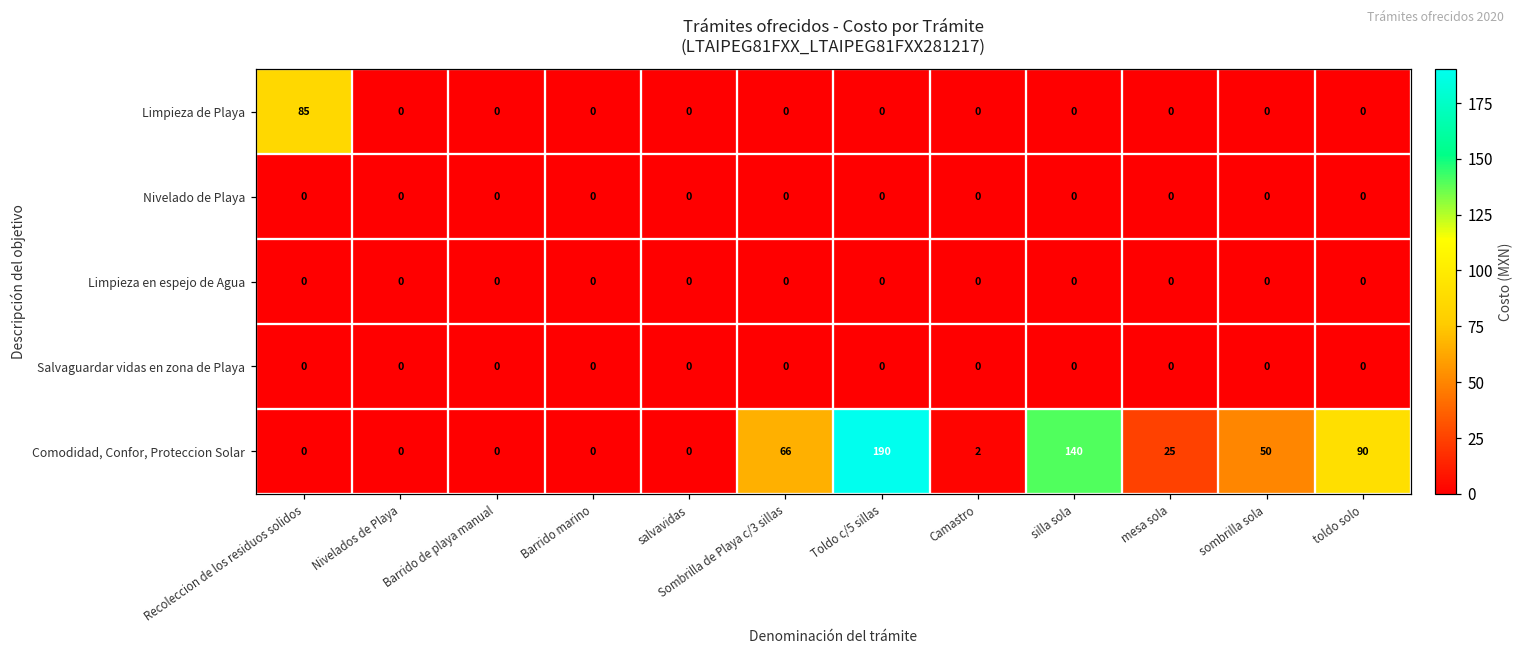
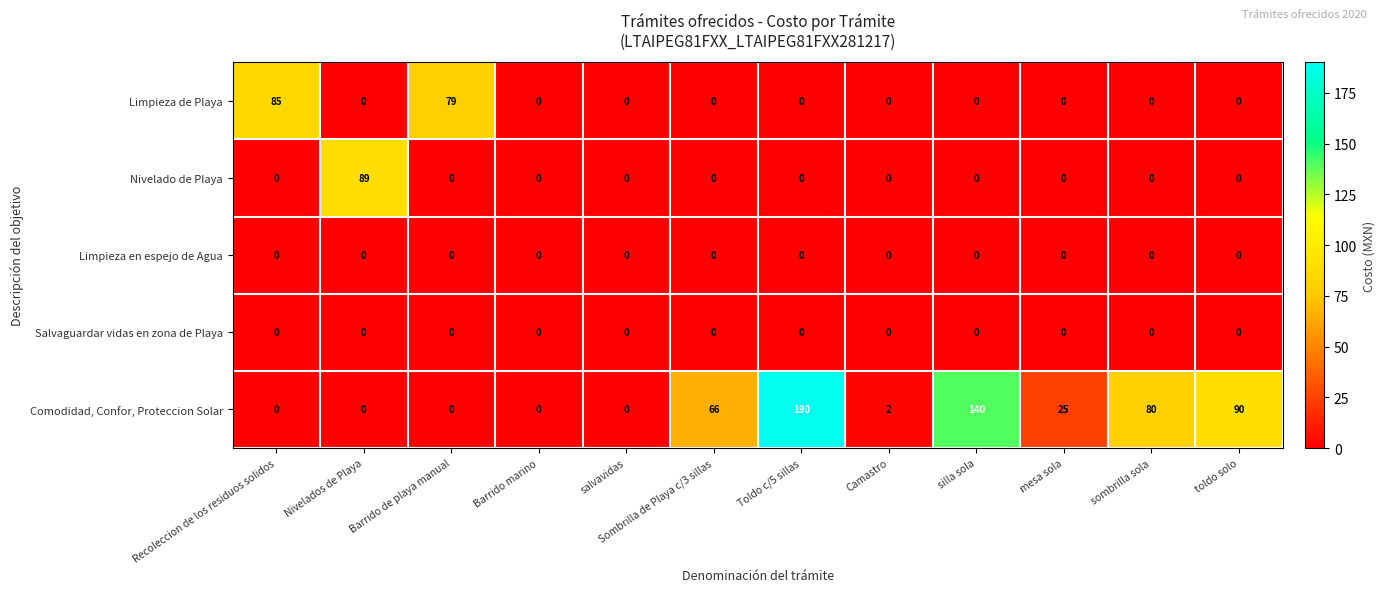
  {
    "Limpieza de Playa": {
      "Recoleccion de los residuos solidos": 85,
      "Nivelados de Playa": 0,
-     "Barrido de playa manual": 0,
+     "Barrido de playa manual": 79,
      "Barrido marino": 0,
      "salvavidas": 0,
      "Sombrilla de Playa c/3 sillas": 0,
      "Toldo c/5 sillas": 0,
      "Camastro": 0,
      "silla sola": 0,
      "mesa sola": 0,
      "sombrilla sola": 0,
      "toldo solo": 0
    },
    "Nivelado de Playa": {
      "Recoleccion de los residuos solidos": 0,
-     "Nivelados de Playa": 0,
+     "Nivelados de Playa": 89,
      "Barrido de playa manual": 0,
      "Barrido marino": 0,
      "salvavidas": 0,
      "Sombrilla de Playa c/3 sillas": 0,
      "Toldo c/5 sillas": 0,
      "Camastro": 0,
      "silla sola": 0,
      "mesa sola": 0,
      "sombrilla sola": 0,
      "toldo solo": 0
    },
    "Limpieza en espejo de Agua": {
      "Recoleccion de los residuos solidos": 0,
      "Nivelados de Playa": 0,
      "Barrido de playa manual": 0,
      "Barrido marino": 0,
      "salvavidas": 0,
      "Sombrilla de Playa c/3 sillas": 0,
      "Toldo c/5 sillas": 0,
      "Camastro": 0,
      "silla sola": 0,
      "mesa sola": 0,
      "sombrilla sola": 0,
      "toldo solo": 0
    },
    "Salvaguardar vidas en zona de Playa": {
      "Recoleccion de los residuos solidos": 0,
      "Nivelados de Playa": 0,
      "Barrido de playa manual": 0,
      "Barrido marino": 0,
      "salvavidas": 0,
      "Sombrilla de Playa c/3 sillas": 0,
      "Toldo c/5 sillas": 0,
      "Camastro": 0,
      "silla sola": 0,
      "mesa sola": 0,
      "sombrilla sola": 0,
      "toldo solo": 0
    },
    "Comodidad, Confor, Proteccion Solar": {
      "Recoleccion de los residuos solidos": 0,
      "Nivelados de Playa": 0,
      "Barrido de playa manual": 0,
      "Barrido marino": 0,
      "salvavidas": 0,
      "Sombrilla de Playa c/3 sillas": 66,
      "Toldo c/5 sillas": 190,
      "Camastro": 2,
      "silla sola": 140,
      "mesa sola": 25,
-     "sombrilla sola": 50,
+     "sombrilla sola": 80,
      "toldo solo": 90
    }
  }
